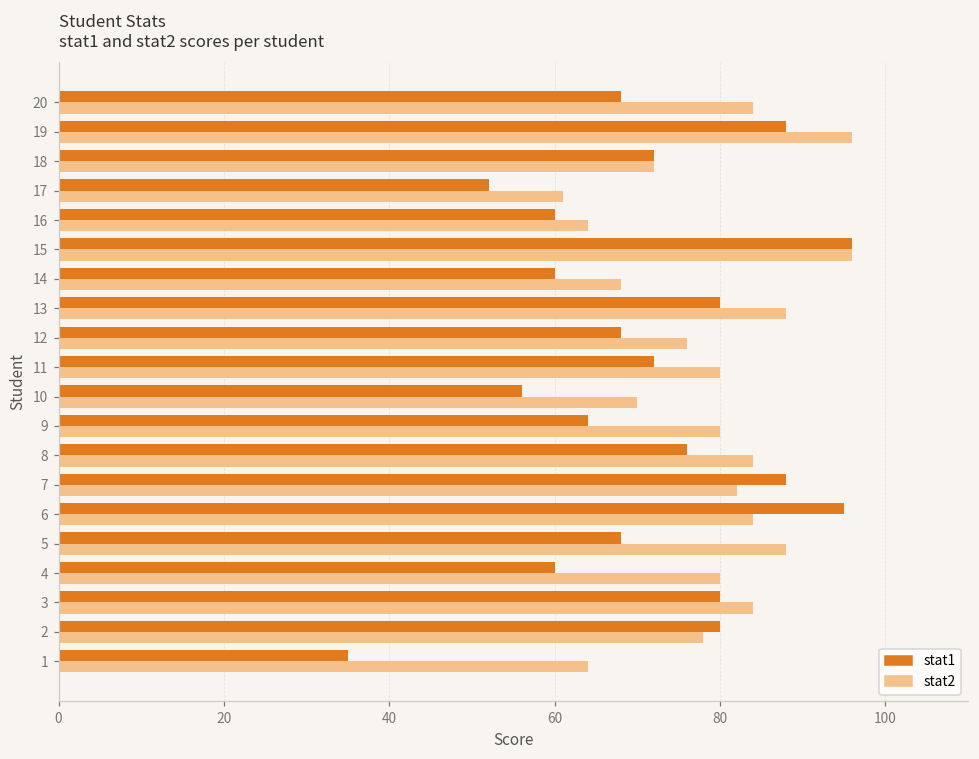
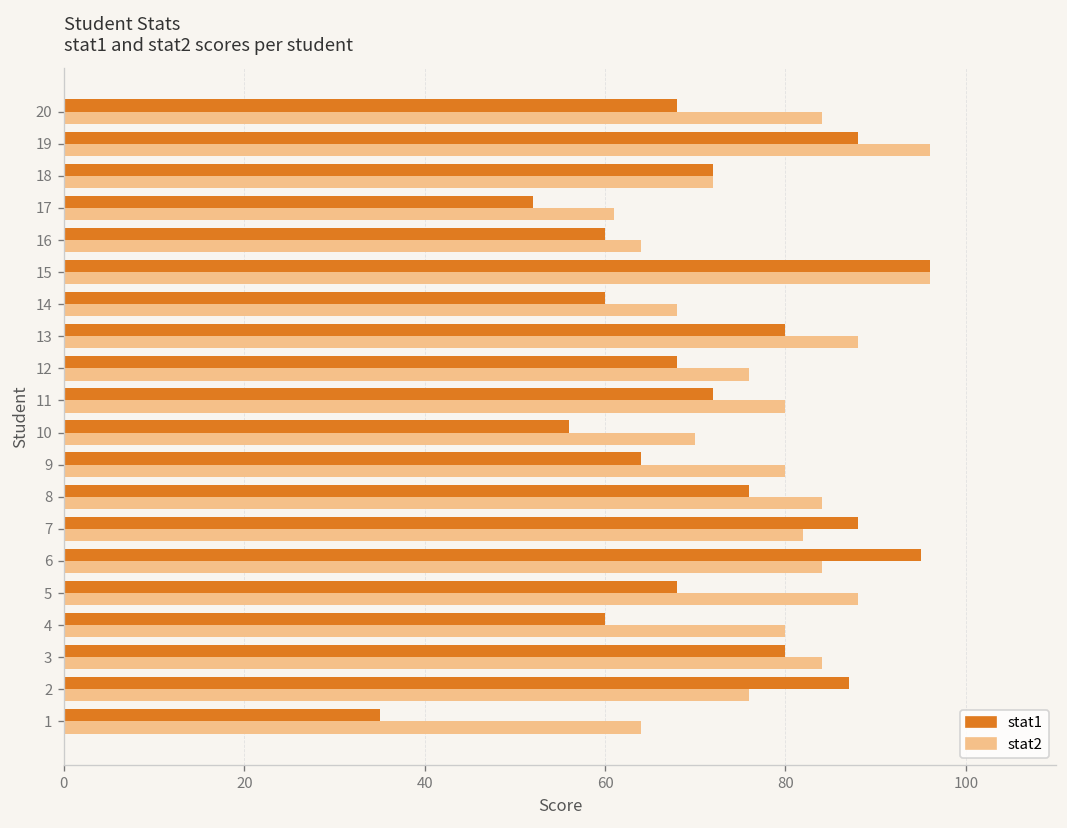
  {
    "stat1": {
      "20": 68,
      "19": 88,
      "18": 72,
      "17": 52,
      "16": 60,
      "15": 96,
      "14": 60,
      "13": 80,
      "12": 68,
      "11": 72,
      "10": 56,
      "9": 64,
      "8": 76,
      "7": 88,
      "6": 95,
      "5": 68,
      "4": 60,
      "3": 80,
-     "2": 80,
+     "2": 87,
      "1": 35
    },
    "stat2": {
      "20": 84,
      "19": 96,
      "18": 72,
      "17": 61,
      "16": 64,
      "15": 96,
      "14": 68,
      "13": 88,
      "12": 76,
      "11": 80,
      "10": 70,
      "9": 80,
      "8": 84,
      "7": 82,
      "6": 84,
      "5": 88,
      "4": 80,
      "3": 84,
-     "2": 78,
+     "2": 76,
      "1": 64
    }
  }
